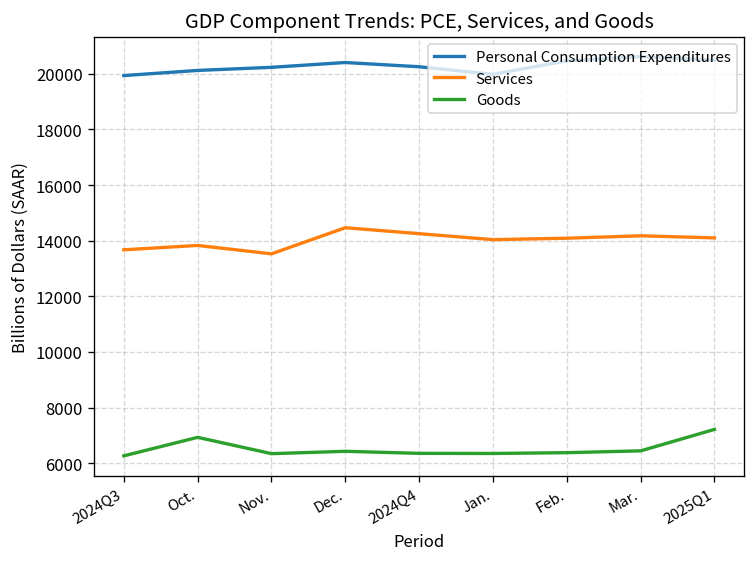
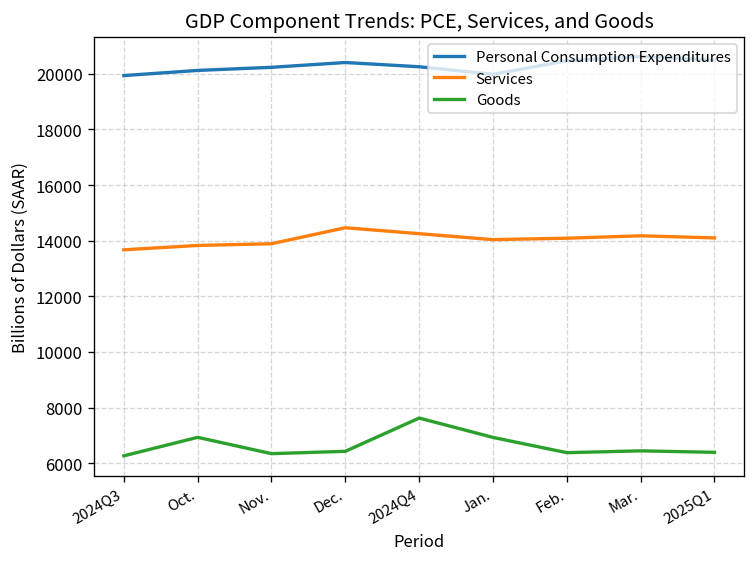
  {
    "Personal Consumption Expenditures": {
      "2024Q3": 19900,
      "Oct.": 20100,
      "Nov.": 20200,
      "Dec.": 20400,
      "2024Q4": 20300
    },
    "Services": {
      "2024Q3": 13700,
      "Oct.": 13800,
-     "Nov.": 13500,
+     "Nov.": 13900,
      "Dec.": 14500,
      "2024Q4": 14300,
      "Jan.": 14000,
      "Feb.": 14100,
      "Mar.": 14200,
      "2025Q1": 14100
    },
    "Goods": {
      "2024Q3": 6300,
      "Oct.": 6900,
      "Nov.": 6300,
      "Dec.": 6400,
-     "2024Q4": 6400,
-     "Jan.": 6400,
+     "2024Q4": 7600,
+     "Jan.": 6900,
      "Feb.": 6400,
      "Mar.": 6400,
-     "2025Q1": 7200
+     "2025Q1": 6400
    }
  }
